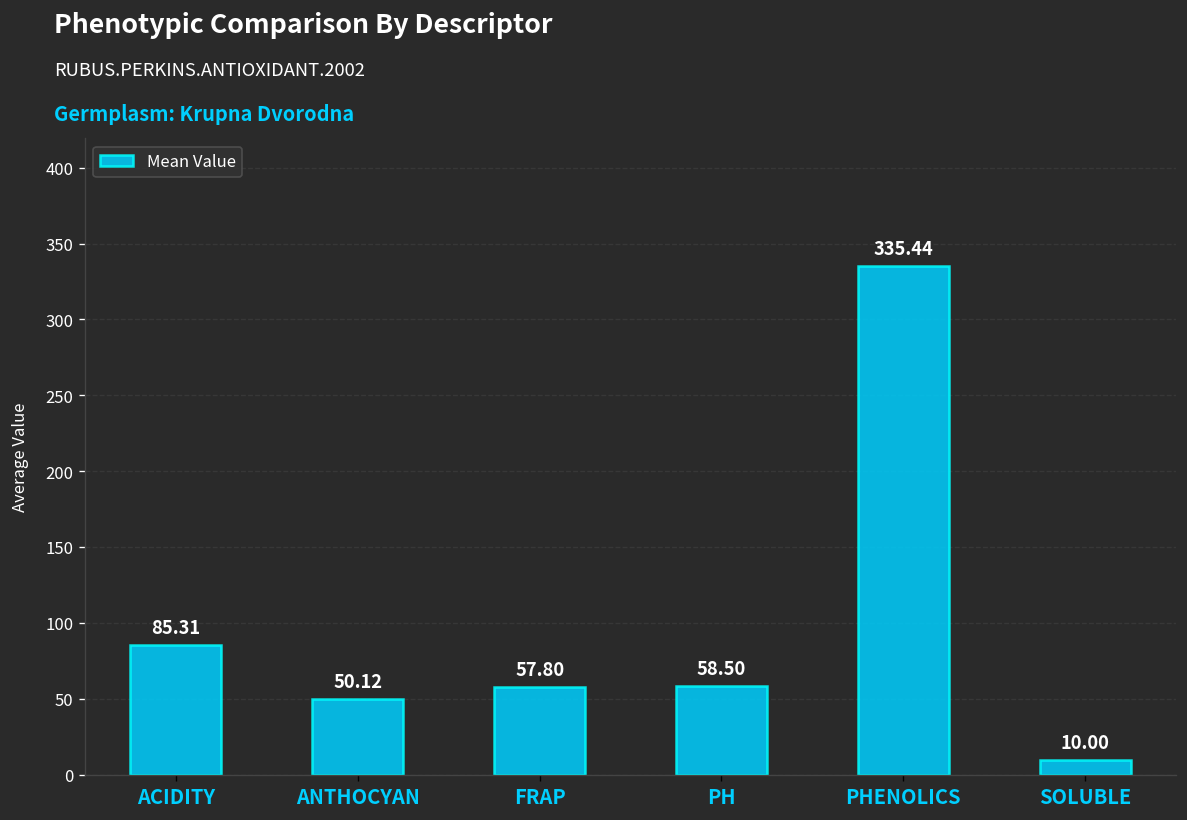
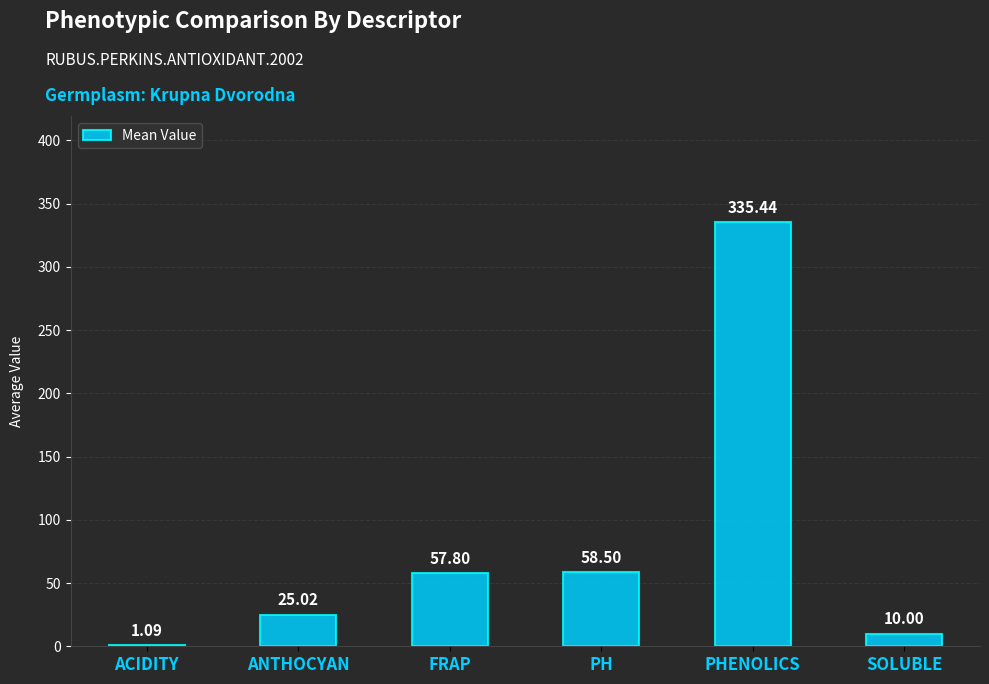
  {
-   "ACIDITY": 85.31,
-   "ANTHOCYAN": 50.12,
+   "ACIDITY": 1.09,
+   "ANTHOCYAN": 25.02,
    "FRAP": 57.80,
    "PH": 58.50,
    "PHENOLICS": 335.44,
    "SOLUBLE": 10.00
  }
